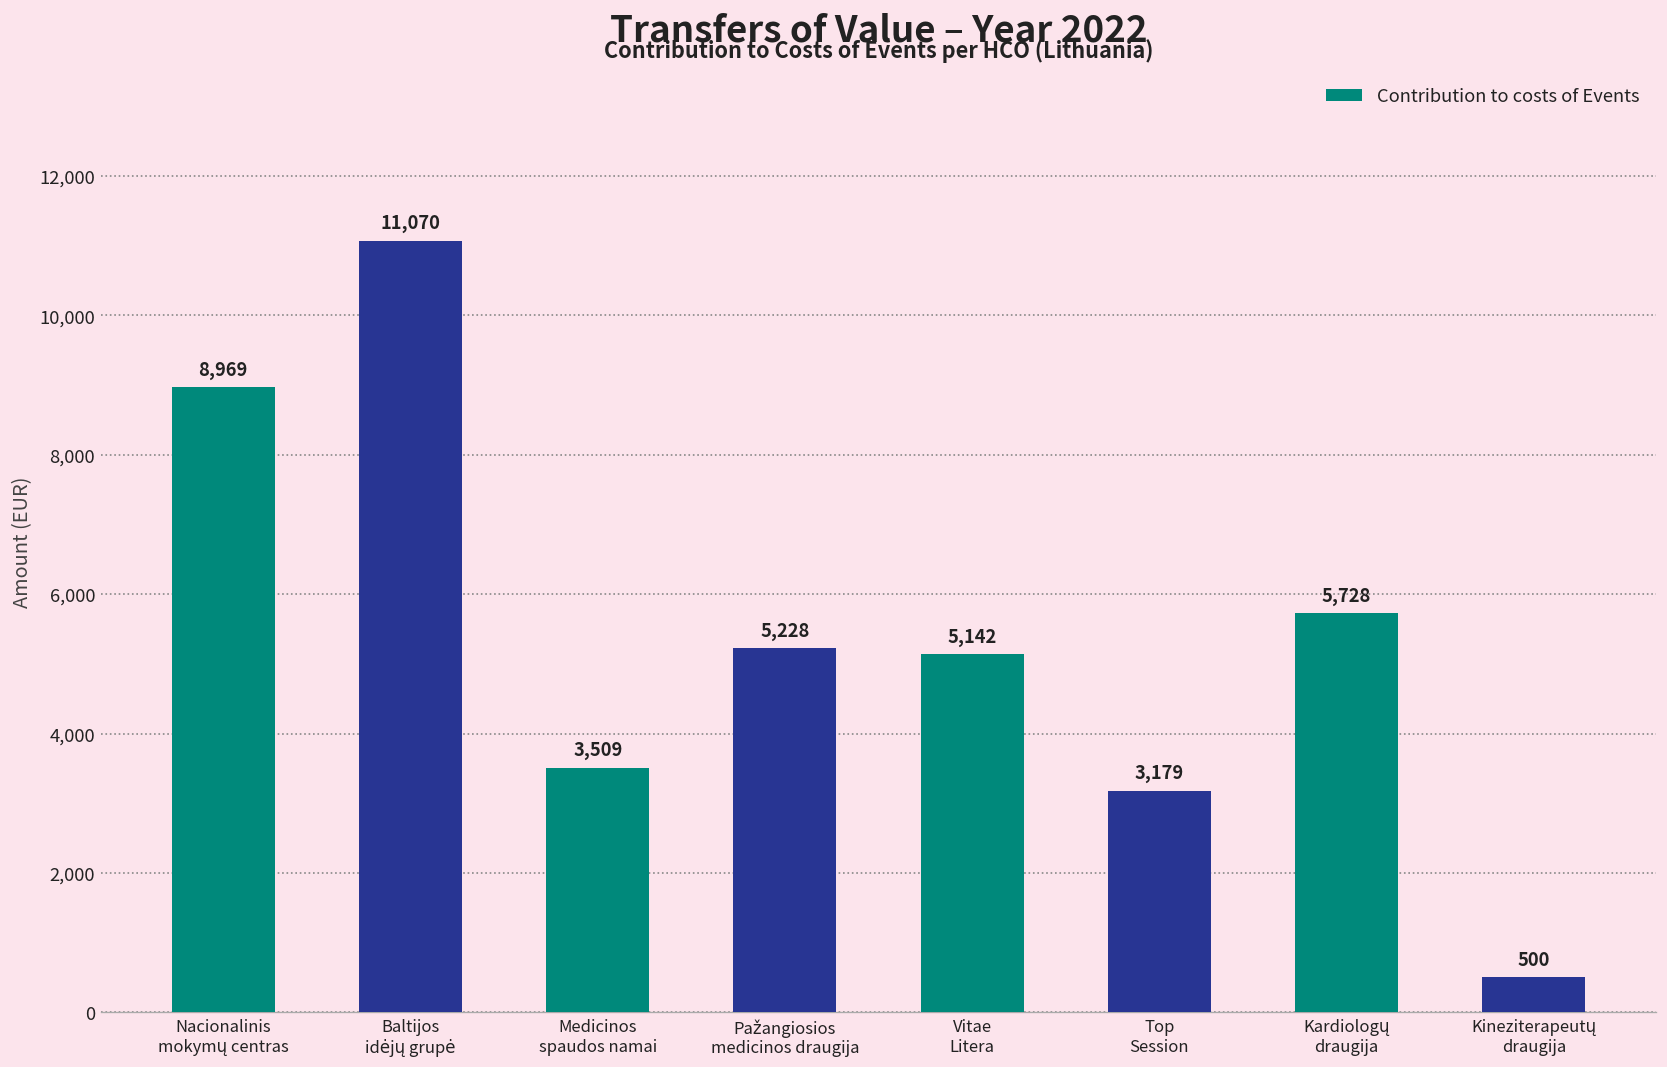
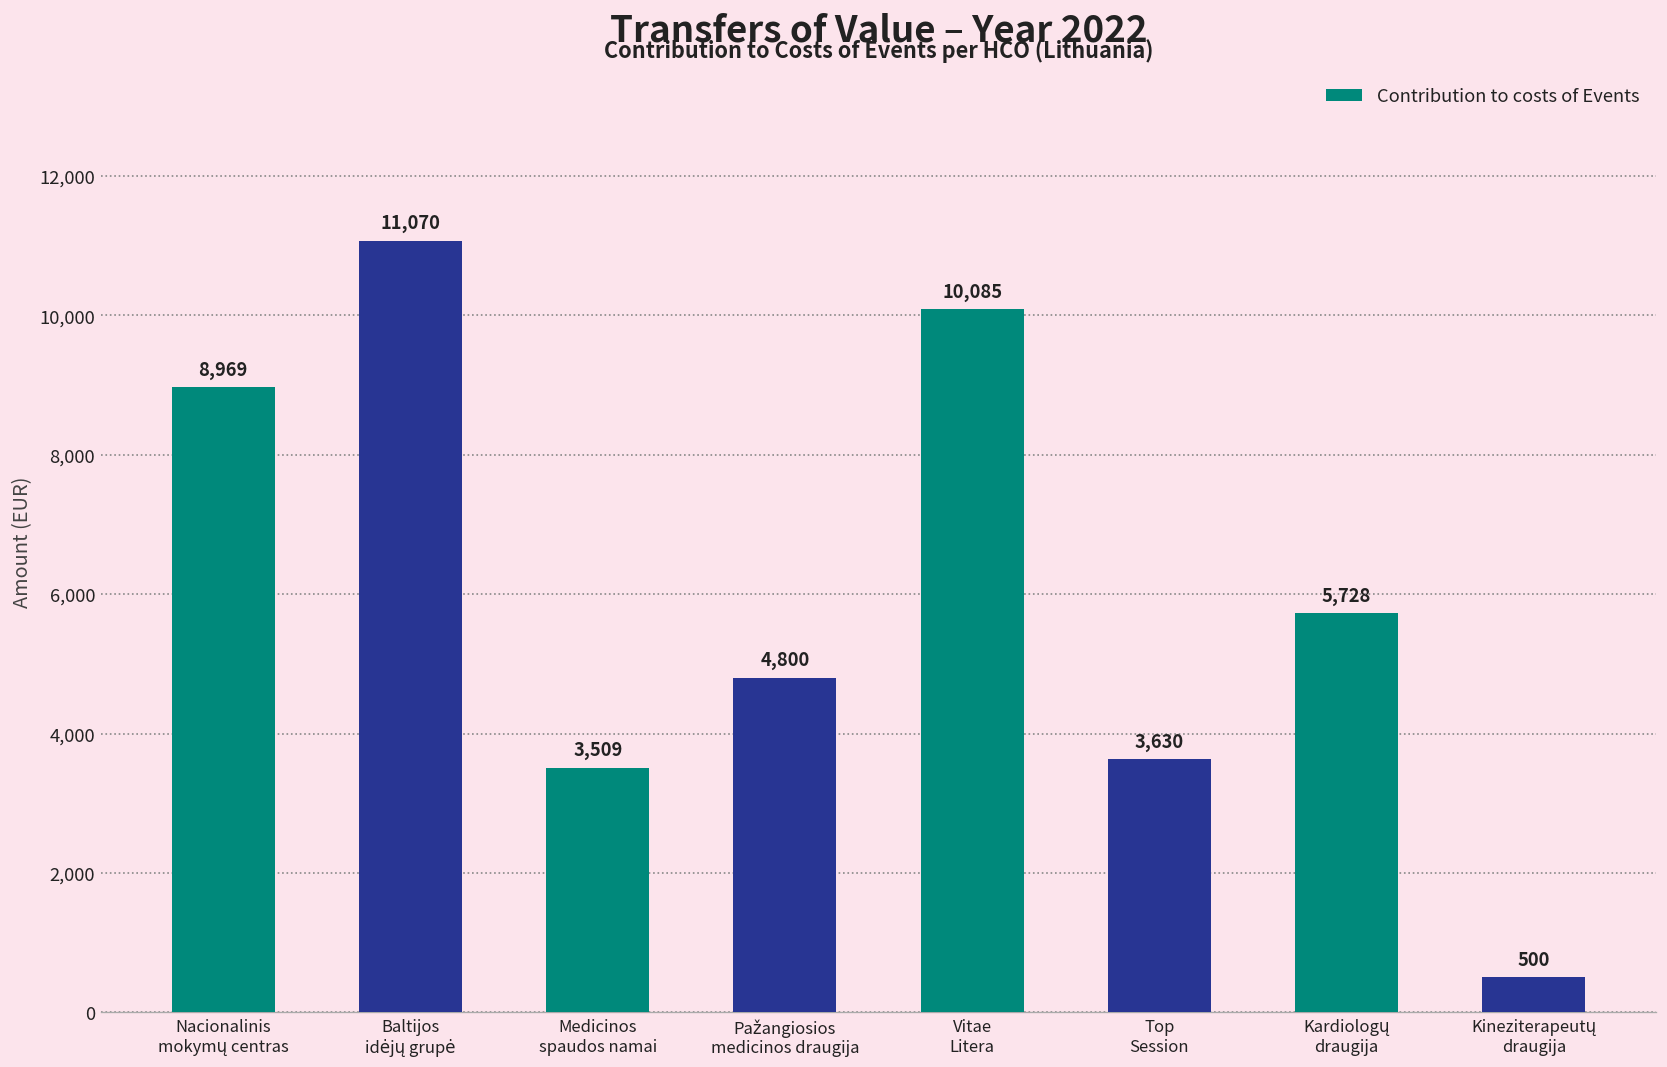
  {
    "Nacionalinis mokymų centras": "8,969",
    "Baltijos idėjų grupė": "11,070",
    "Medicinos spaudos namai": "3,509",
-   "Pažangiosios medicinos draugija": "5,228",
-   "Vitae Litera": "5,142",
-   "Top Session": "3,179",
+   "Pažangiosios medicinos draugija": "4,800",
+   "Vitae Litera": "10,085",
+   "Top Session": "3,630",
    "Kardiologų draugija": "5,728",
    "Kineziterapeutų draugija": "500"
  }
